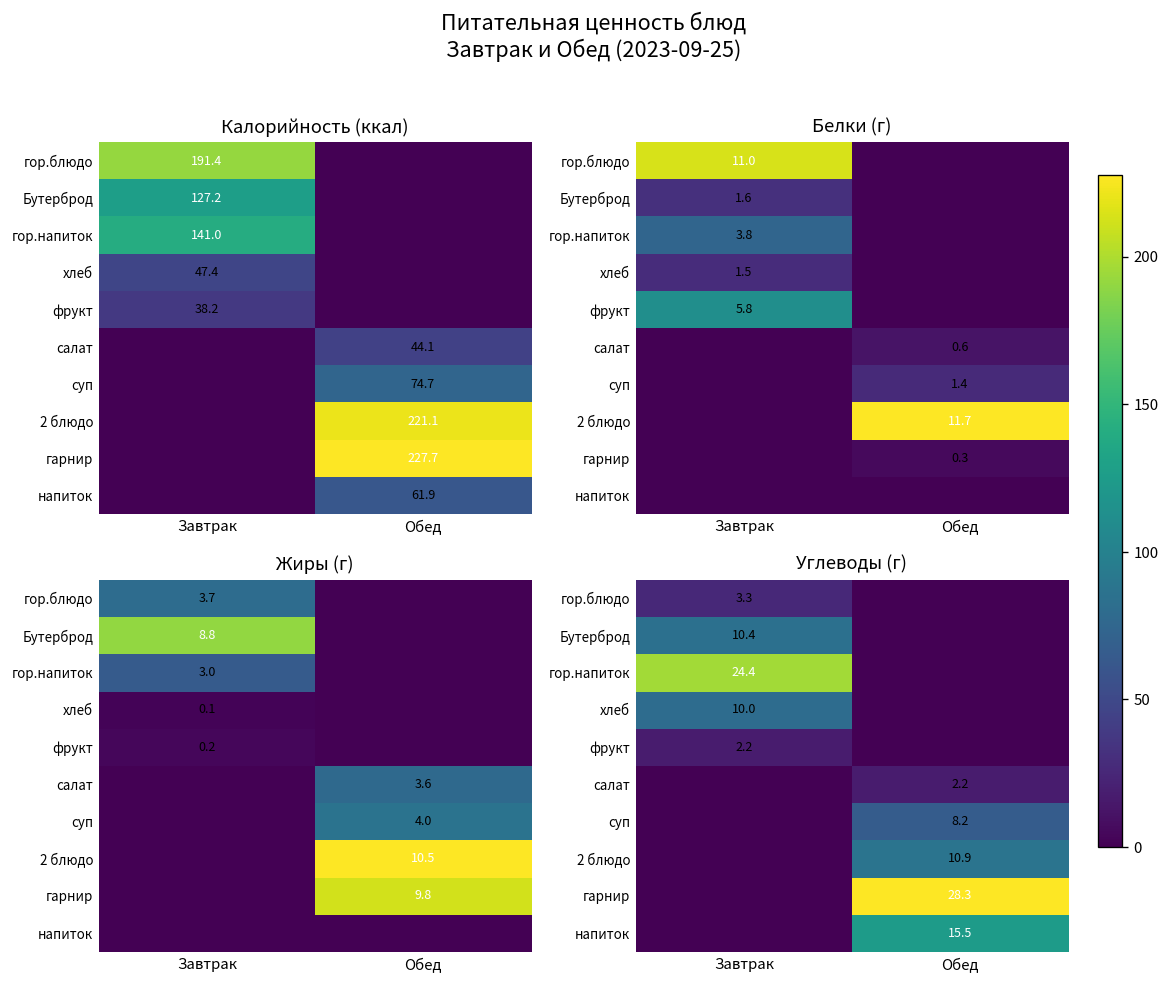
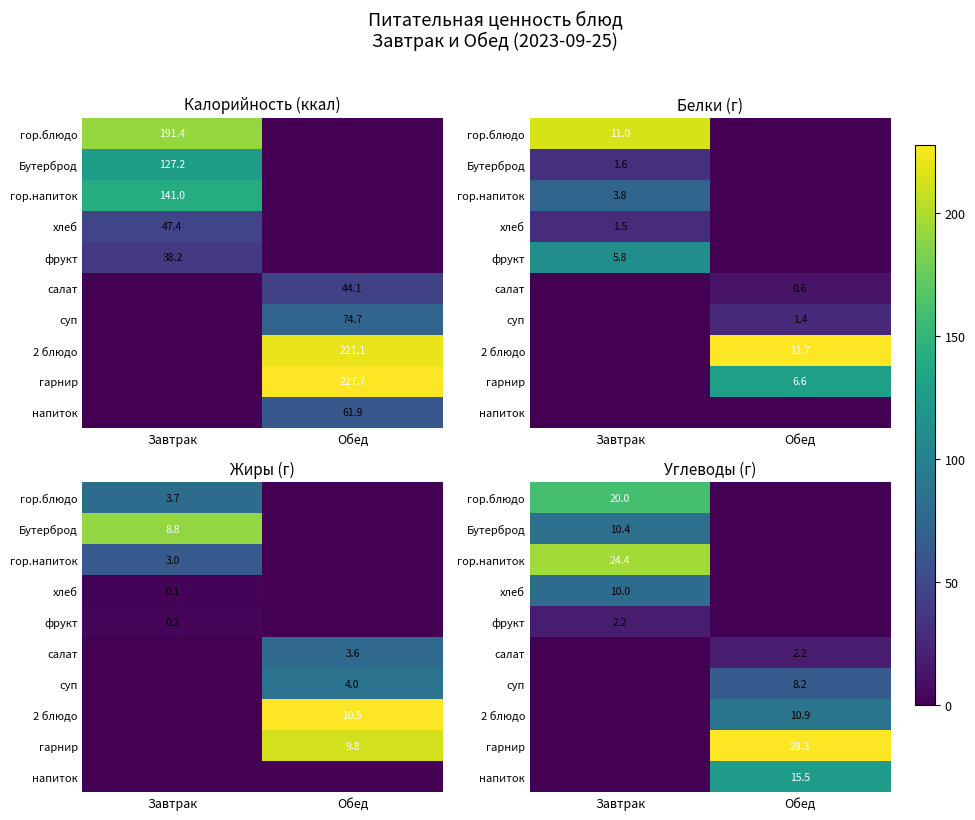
  {
    "Калорийность (ккал)": {
      "гор.блюдо": {
        "Завтрак": 191.4
      },
      "Бутерброд": {
        "Завтрак": 127.2
      },
      "гор.напиток": {
        "Завтрак": 141.0
      },
      "хлеб": {
        "Завтрак": 47.4
      },
      "фрукт": {
        "Завтрак": 38.2
      },
      "салат": {
        "Обед": 44.1
      },
      "суп": {
        "Обед": 74.7
      },
      "2 блюдо": {
        "Обед": 221.1
      },
      "гарнир": {
        "Обед": 227.7
      },
      "напиток": {
        "Обед": 61.9
      }
    },
    "Белки (г)": {
      "гор.блюдо": {
        "Завтрак": 11.0
      },
      "Бутерброд": {
        "Завтрак": 1.6
      },
      "гор.напиток": {
        "Завтрак": 3.8
      },
      "хлеб": {
        "Завтрак": 1.5
      },
      "фрукт": {
        "Завтрак": 5.8
      },
      "салат": {
        "Обед": 0.6
      },
      "суп": {
        "Обед": 1.4
      },
      "2 блюдо": {
        "Обед": 11.7
      },
      "гарнир": {
-       "Обед": 0.3
+       "Обед": 6.6
      }
    },
    "Жиры (г)": {
      "гор.блюдо": {
        "Завтрак": 3.7
      },
      "Бутерброд": {
        "Завтрак": 8.8
      },
      "гор.напиток": {
        "Завтрак": 3.0
      },
      "хлеб": {
        "Завтрак": 0.1
      },
      "фрукт": {
        "Завтрак": 0.2
      },
      "салат": {
        "Обед": 3.6
      },
      "суп": {
        "Обед": 4.0
      },
      "2 блюдо": {
        "Обед": 10.5
      },
      "гарнир": {
        "Обед": 9.8
      }
    },
    "Углеводы (г)": {
      "гор.блюдо": {
-       "Завтрак": 3.3
+       "Завтрак": 20.0
      },
      "Бутерброд": {
        "Завтрак": 10.4
      },
      "гор.напиток": {
        "Завтрак": 24.4
      },
      "хлеб": {
        "Завтрак": 10.0
      },
      "фрукт": {
        "Завтрак": 2.2
      },
      "салат": {
        "Обед": 2.2
      },
      "суп": {
        "Обед": 8.2
      },
      "2 блюдо": {
        "Обед": 10.9
      },
      "гарнир": {
        "Обед": 28.3
      },
      "напиток": {
        "Обед": 15.5
      }
    }
  }
